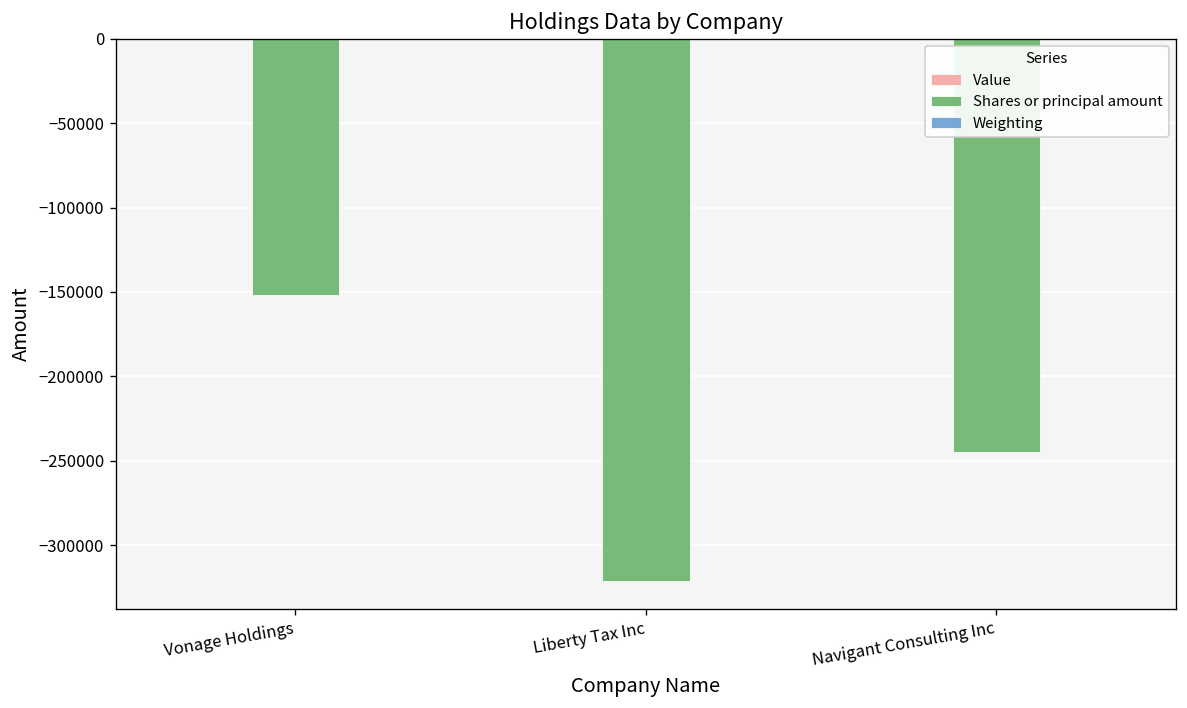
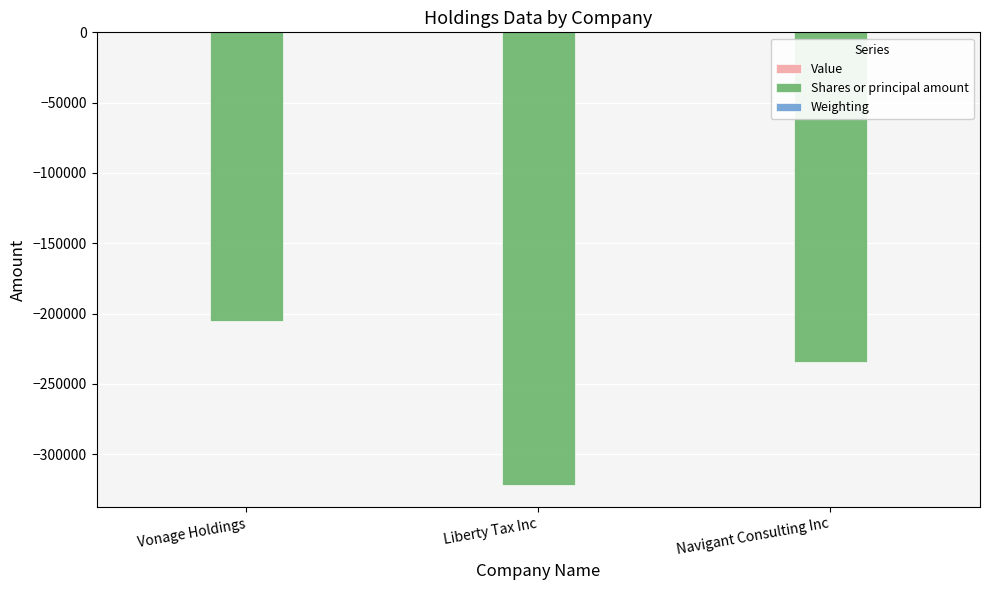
  {
    "Value": {
      "Vonage Holdings": 0,
      "Liberty Tax Inc": 0,
      "Navigant Consulting Inc": 0
    },
    "Shares or principal amount": {
-     "Vonage Holdings": -152000,
+     "Vonage Holdings": -205000,
      "Liberty Tax Inc": -322000,
-     "Navigant Consulting Inc": -245000
+     "Navigant Consulting Inc": -234000
    }
  }
